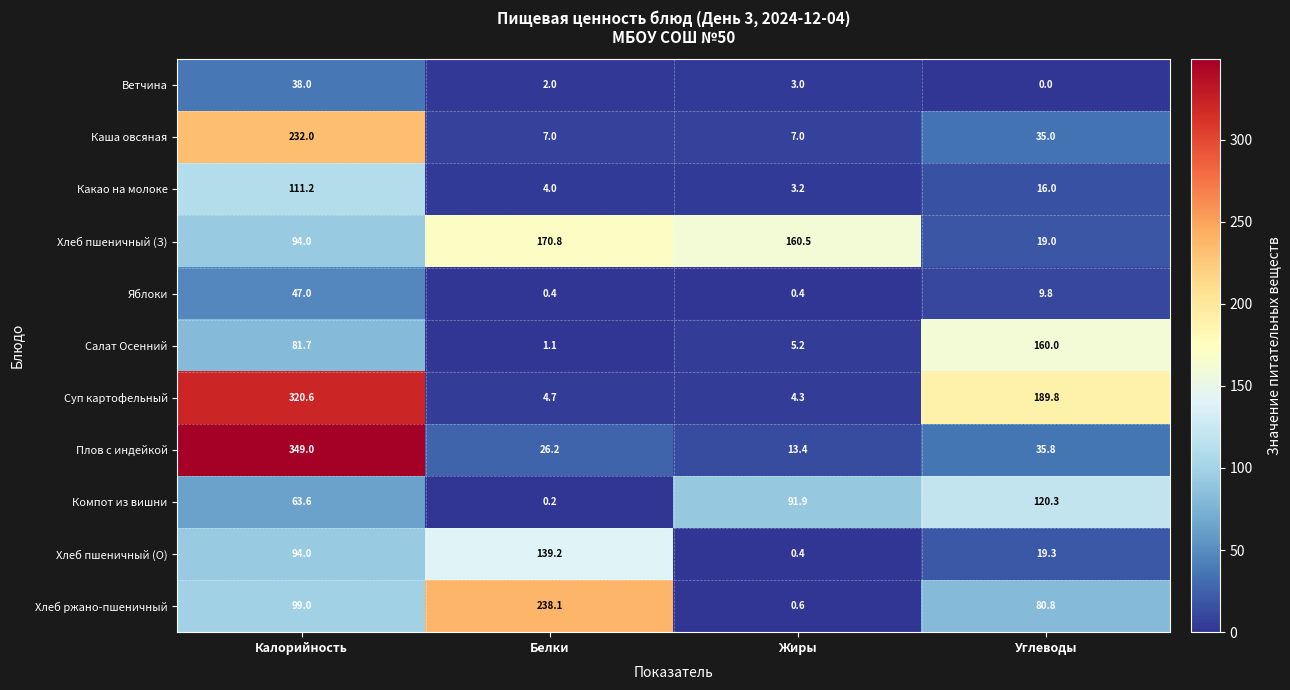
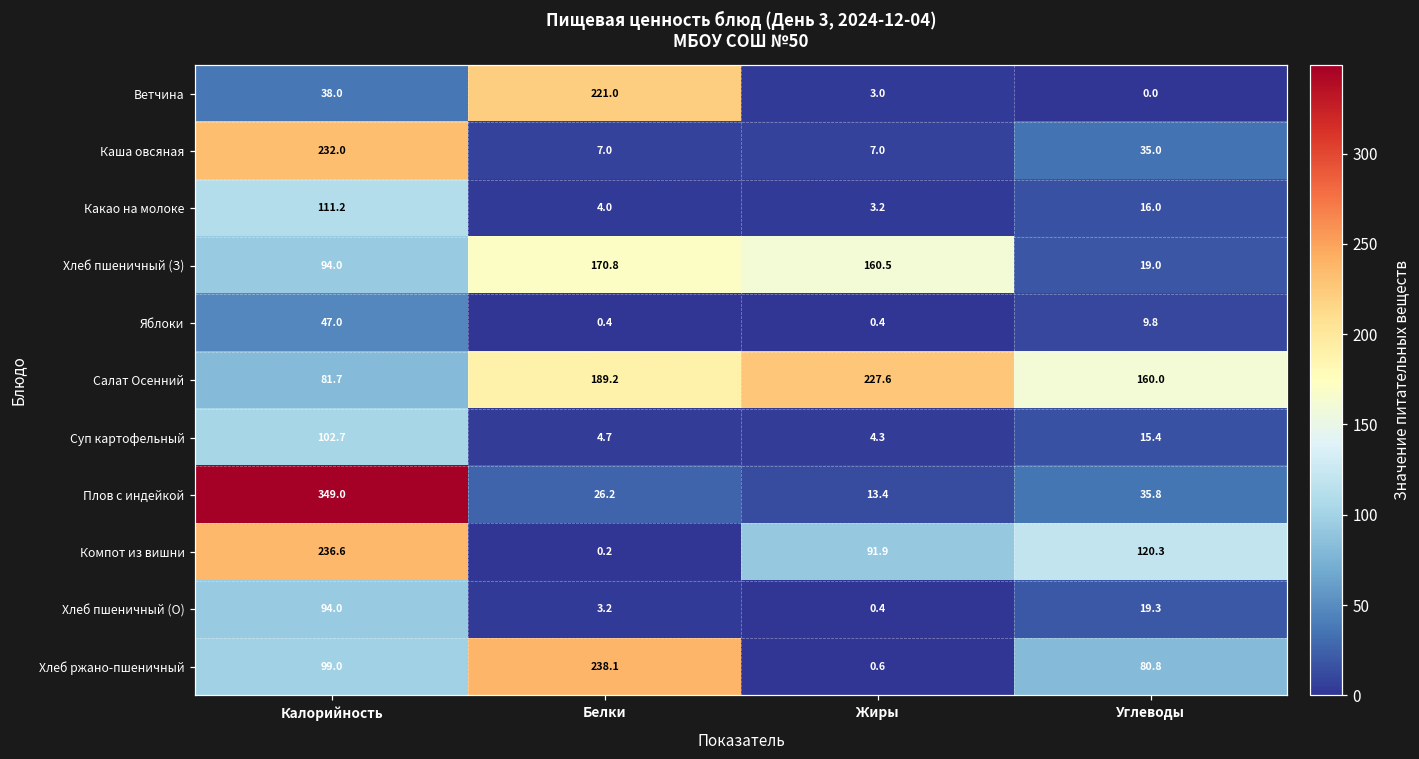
  {
    "Ветчина": {
      "Калорийность": 38.0,
-     "Белки": 2.0,
+     "Белки": 221.0,
      "Жиры": 3.0,
      "Углеводы": 0.0
    },
    "Каша овсяная": {
      "Калорийность": 232.0,
      "Белки": 7.0,
      "Жиры": 7.0,
      "Углеводы": 35.0
    },
    "Какао на молоке": {
      "Калорийность": 111.2,
      "Белки": 4.0,
      "Жиры": 3.2,
      "Углеводы": 16.0
    },
    "Хлеб пшеничный (З)": {
      "Калорийность": 94.0,
      "Белки": 170.8,
      "Жиры": 160.5,
      "Углеводы": 19.0
    },
    "Яблоки": {
      "Калорийность": 47.0,
      "Белки": 0.4,
      "Жиры": 0.4,
      "Углеводы": 9.8
    },
    "Салат Осенний": {
      "Калорийность": 81.7,
-     "Белки": 1.1,
-     "Жиры": 5.2,
+     "Белки": 189.2,
+     "Жиры": 227.6,
      "Углеводы": 160.0
    },
    "Суп картофельный": {
-     "Калорийность": 320.6,
+     "Калорийность": 102.7,
      "Белки": 4.7,
      "Жиры": 4.3,
-     "Углеводы": 189.8
+     "Углеводы": 15.4
    },
    "Плов с индейкой": {
      "Калорийность": 349.0,
      "Белки": 26.2,
      "Жиры": 13.4,
      "Углеводы": 35.8
    },
    "Компот из вишни": {
-     "Калорийность": 63.6,
+     "Калорийность": 236.6,
      "Белки": 0.2,
      "Жиры": 91.9,
      "Углеводы": 120.3
    },
    "Хлеб пшеничный (О)": {
      "Калорийность": 94.0,
-     "Белки": 139.2,
+     "Белки": 3.2,
      "Жиры": 0.4,
      "Углеводы": 19.3
    },
    "Хлеб ржано-пшеничный": {
      "Калорийность": 99.0,
      "Белки": 238.1,
      "Жиры": 0.6,
      "Углеводы": 80.8
    }
  }
